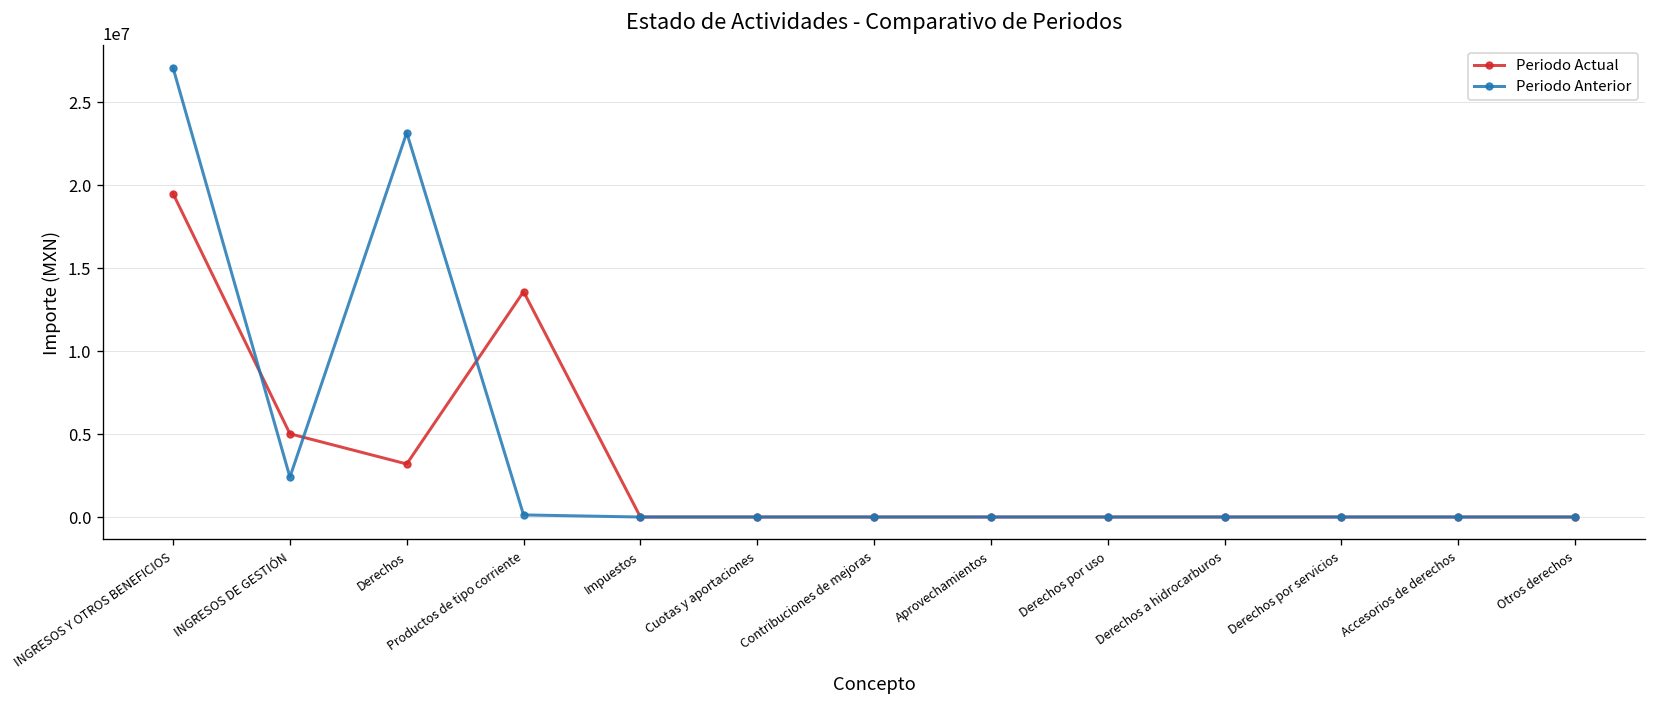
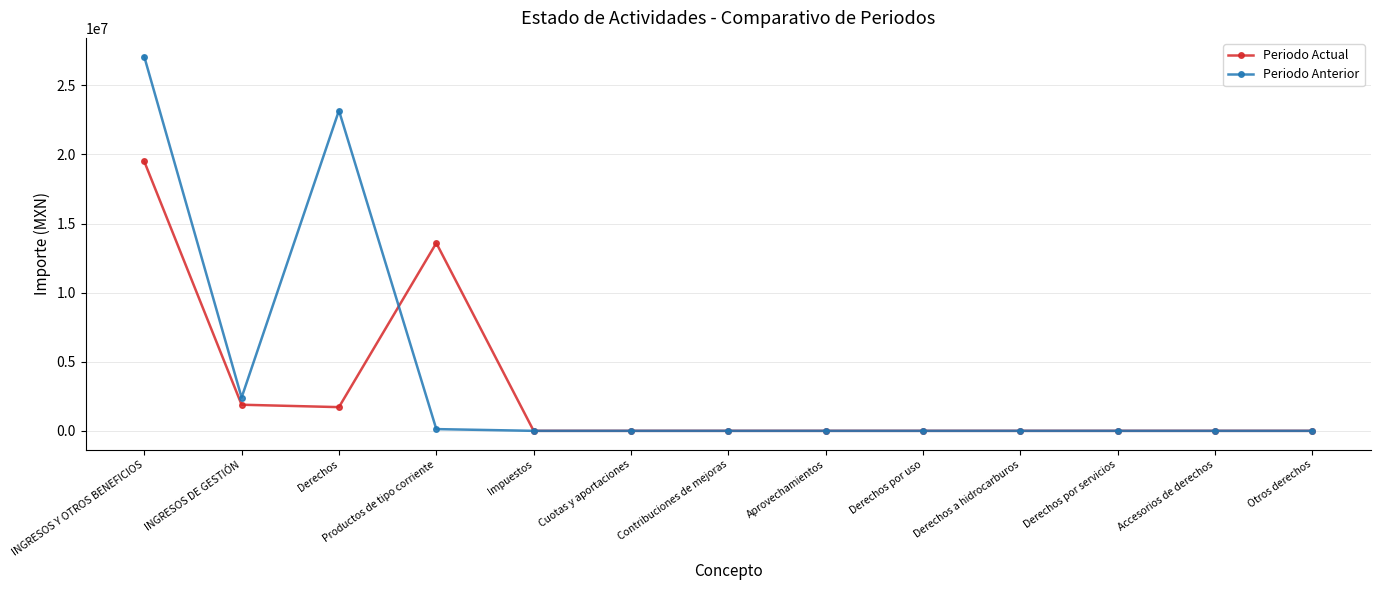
  {
    "Periodo Actual": {
      "INGRESOS Y OTROS BENEFICIOS": 19500000,
-     "INGRESOS DE GESTIÓN": 5000000,
-     "Derechos": 3200000,
+     "INGRESOS DE GESTIÓN": 1900000,
+     "Derechos": 1700000,
      "Productos de tipo corriente": 13600000
    },
    "Periodo Anterior": {
      "INGRESOS Y OTROS BENEFICIOS": 27100000,
      "INGRESOS DE GESTIÓN": 2400000,
      "Derechos": 23200000,
      "Productos de tipo corriente": 100000
    }
  }
